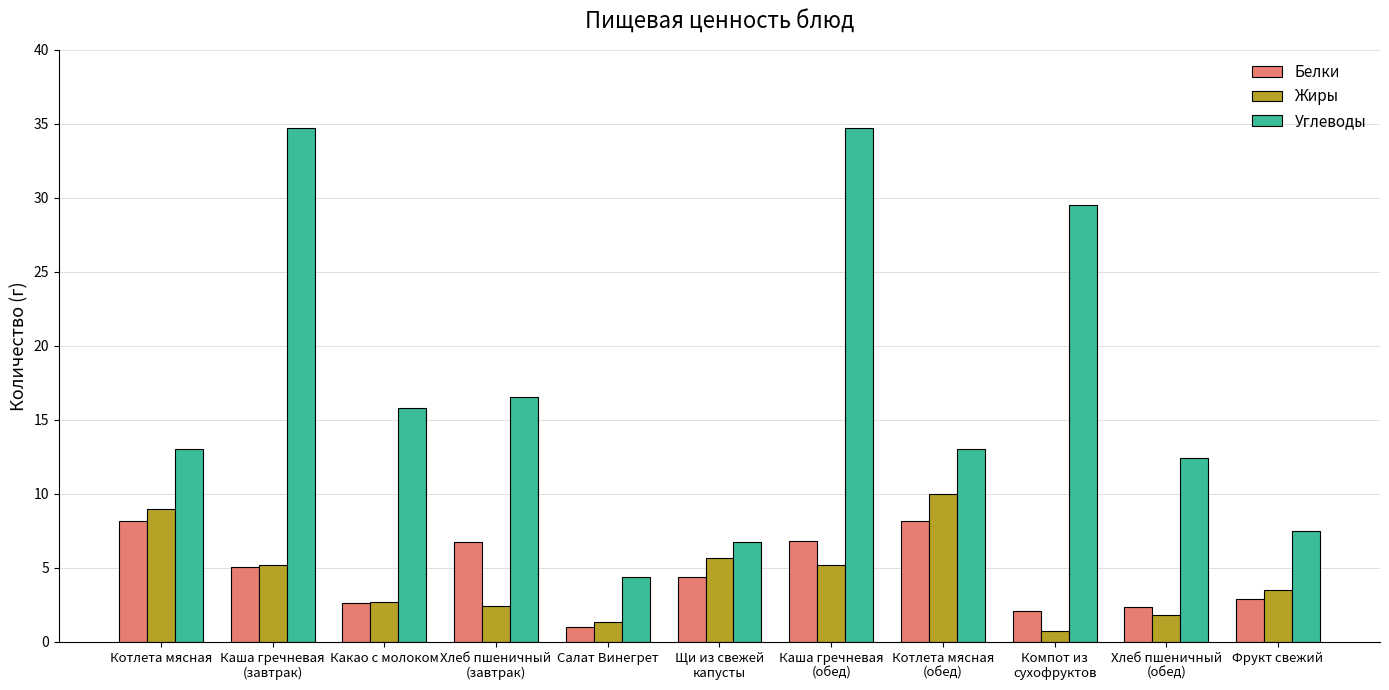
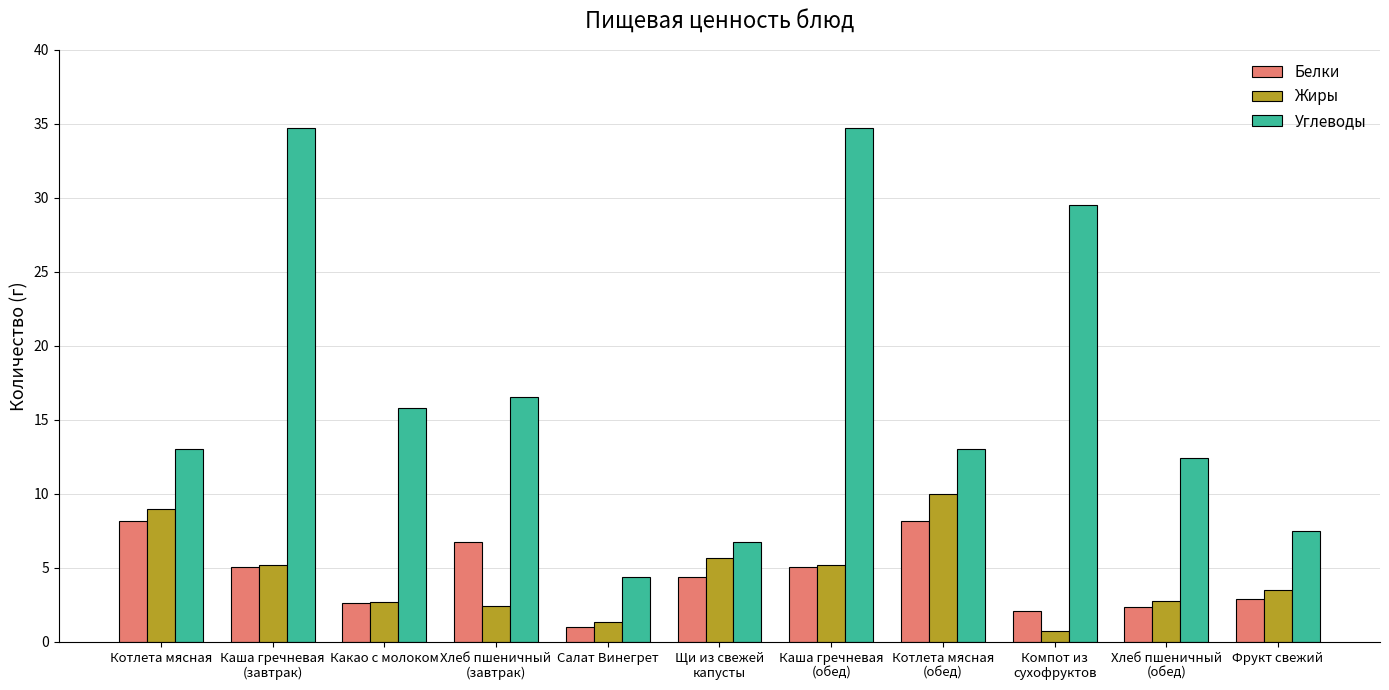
  {
    "Белки": {
      "Котлета мясная": 8.2,
      "Каша гречневая (завтрак)": 5.1,
      "Какао с молоком": 2.6,
      "Хлеб пшеничный (завтрак)": 6.8,
      "Салат Винегрет": 1.0,
      "Щи из свежей капусты": 4.4,
-     "Каша гречневая (обед)": 6.8,
+     "Каша гречневая (обед)": 5.1,
      "Котлета мясная (обед)": 8.2,
      "Компот из сухофруктов": 2.1,
      "Хлеб пшеничный (обед)": 2.4,
      "Фрукт свежий": 2.9
    },
    "Жиры": {
      "Котлета мясная": 9.0,
      "Каша гречневая (завтрак)": 5.2,
      "Какао с молоком": 2.7,
      "Хлеб пшеничный (завтрак)": 2.4,
      "Салат Винегрет": 1.4,
      "Щи из свежей капусты": 5.7,
      "Каша гречневая (обед)": 5.2,
      "Котлета мясная (обед)": 10.0,
      "Компот из сухофруктов": 0.7,
-     "Хлеб пшеничный (обед)": 1.8,
+     "Хлеб пшеничный (обед)": 2.8,
      "Фрукт свежий": 3.5
    },
    "Углеводы": {
      "Котлета мясная": 13.1,
      "Каша гречневая (завтрак)": 34.7,
      "Какао с молоком": 15.8,
      "Хлеб пшеничный (завтрак)": 16.5,
      "Салат Винегрет": 4.4,
      "Щи из свежей капусты": 6.7,
      "Каша гречневая (обед)": 34.7,
      "Котлета мясная (обед)": 13.1,
      "Компот из сухофруктов": 29.5,
      "Хлеб пшеничный (обед)": 12.4,
      "Фрукт свежий": 7.5
    }
  }
